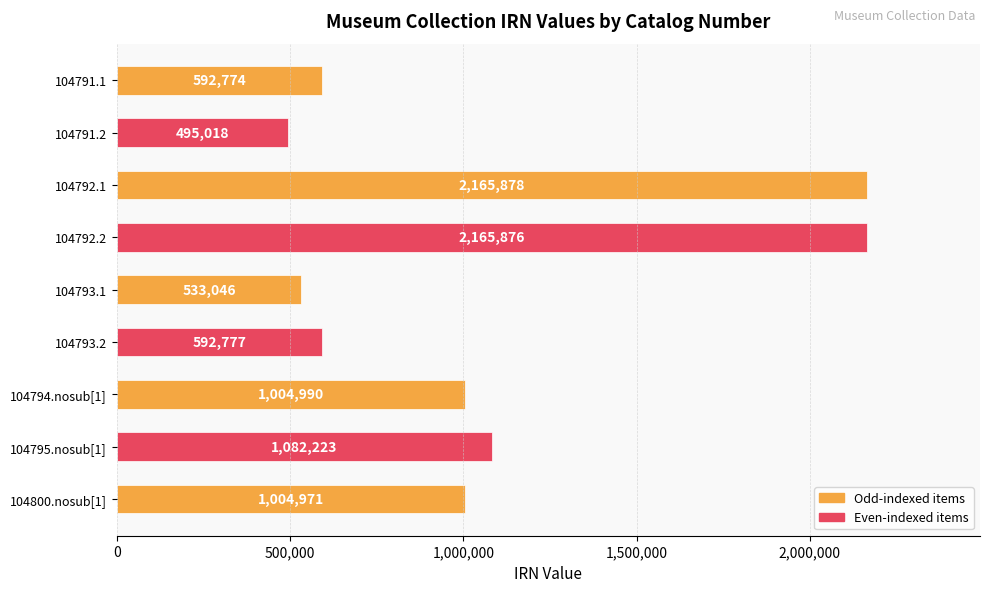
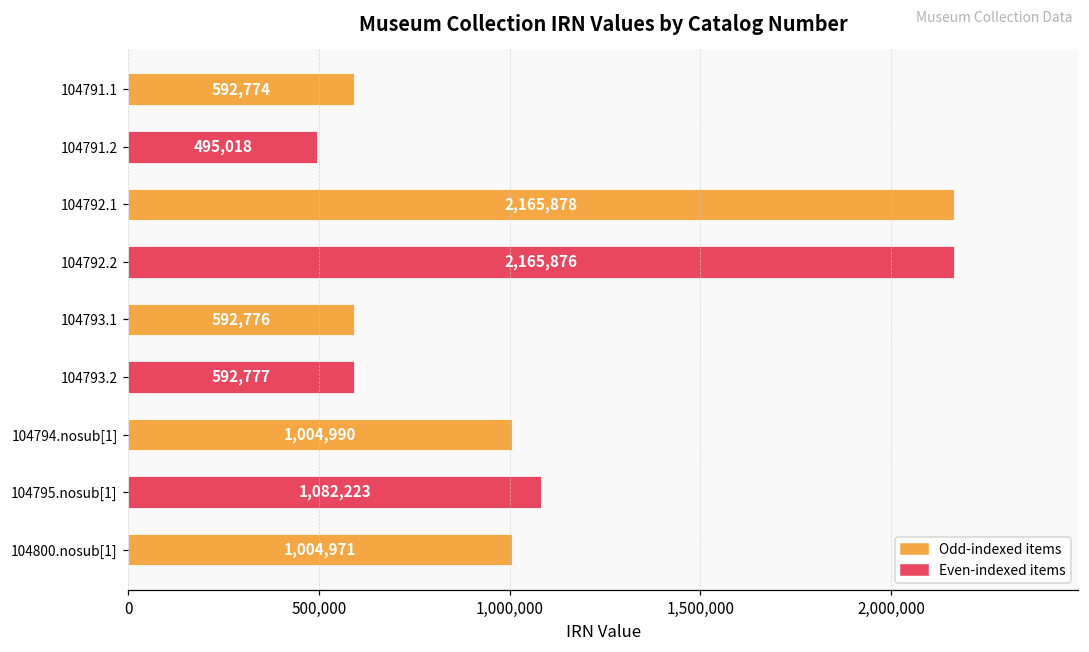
  {
    "104791.1": "592,774",
    "104791.2": "495,018",
    "104792.1": "2,165,878",
    "104792.2": "2,165,876",
-   "104793.1": "533,046",
+   "104793.1": "592,776",
    "104793.2": "592,777",
    "104794.nosub[1]": "1,004,990",
    "104795.nosub[1]": "1,082,223",
    "104800.nosub[1]": "1,004,971"
  }
